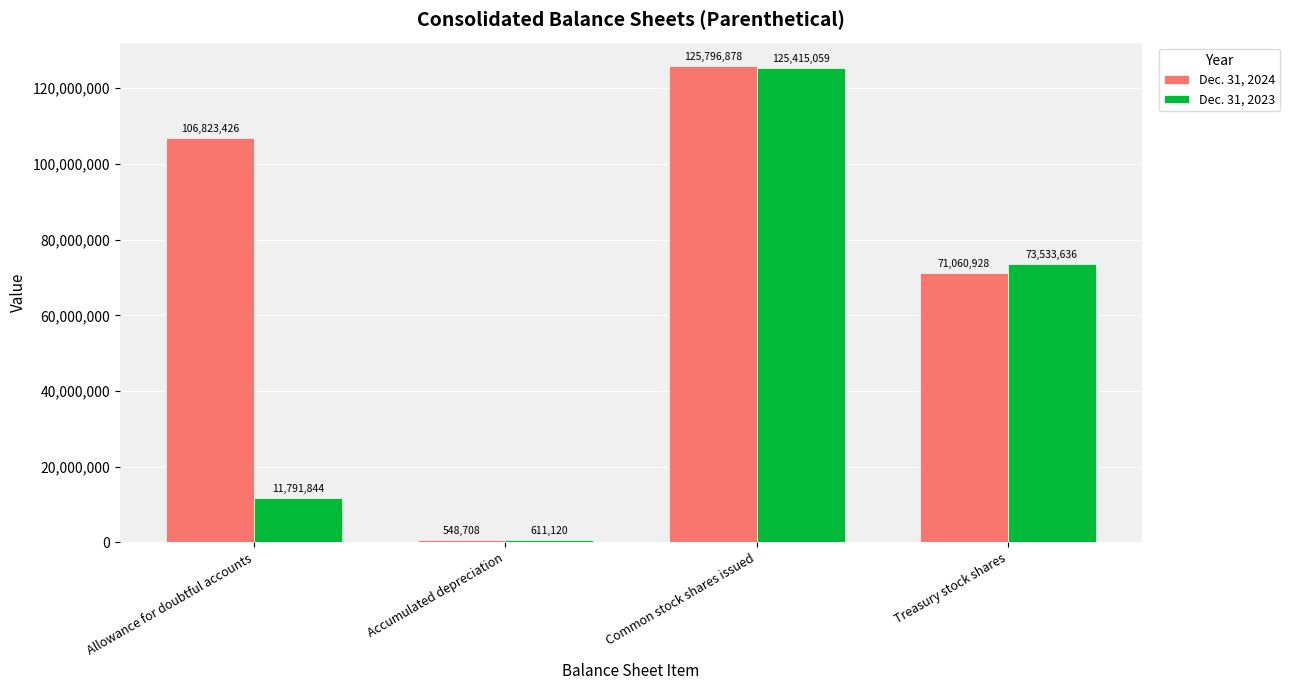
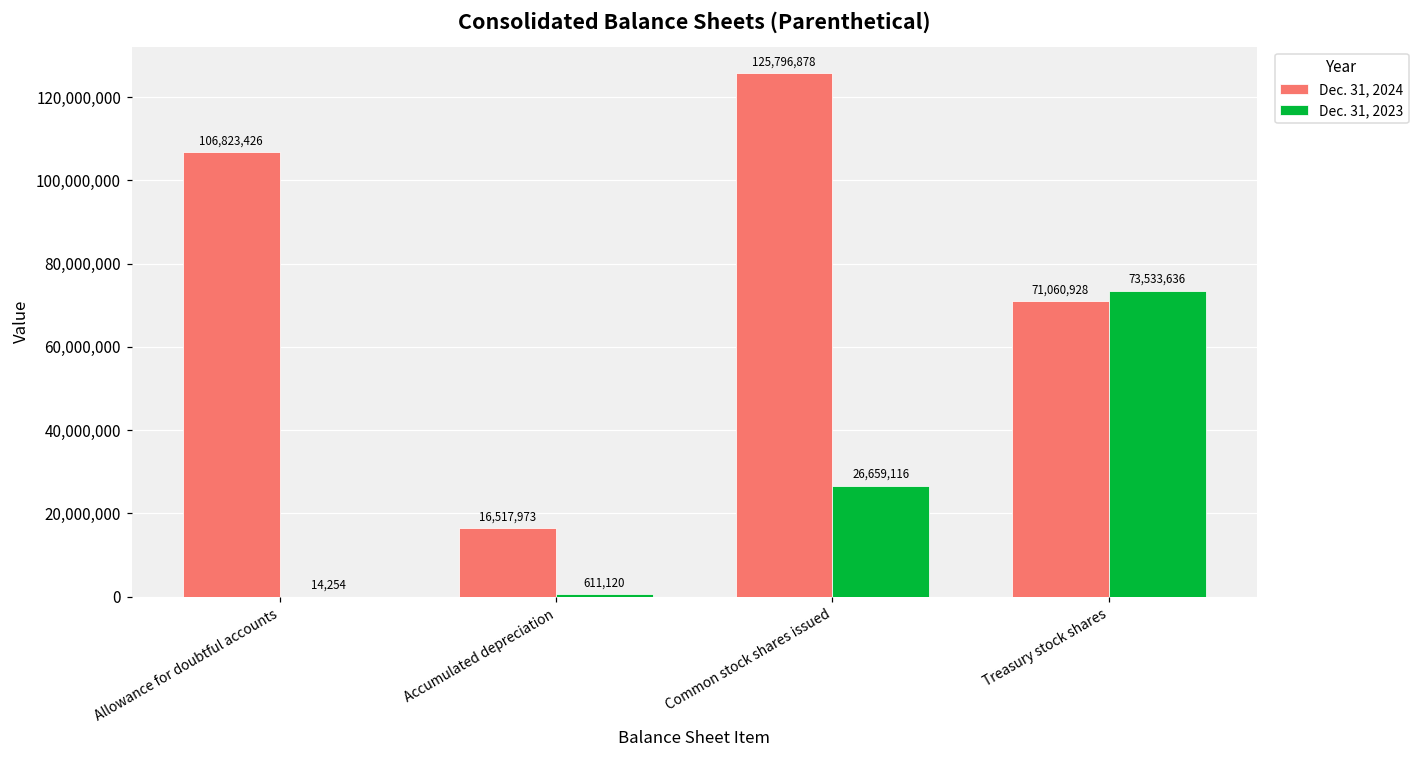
  {
    "Dec. 31, 2024": {
      "Allowance for doubtful accounts": "106,823,426",
-     "Accumulated depreciation": "548,708",
+     "Accumulated depreciation": "16,517,973",
      "Common stock shares issued": "125,796,878",
      "Treasury stock shares": "71,060,928"
    },
    "Dec. 31, 2023": {
-     "Allowance for doubtful accounts": "11,791,844",
+     "Allowance for doubtful accounts": "14,254",
      "Accumulated depreciation": "611,120",
-     "Common stock shares issued": "125,415,059",
+     "Common stock shares issued": "26,659,116",
      "Treasury stock shares": "73,533,636"
    }
  }
